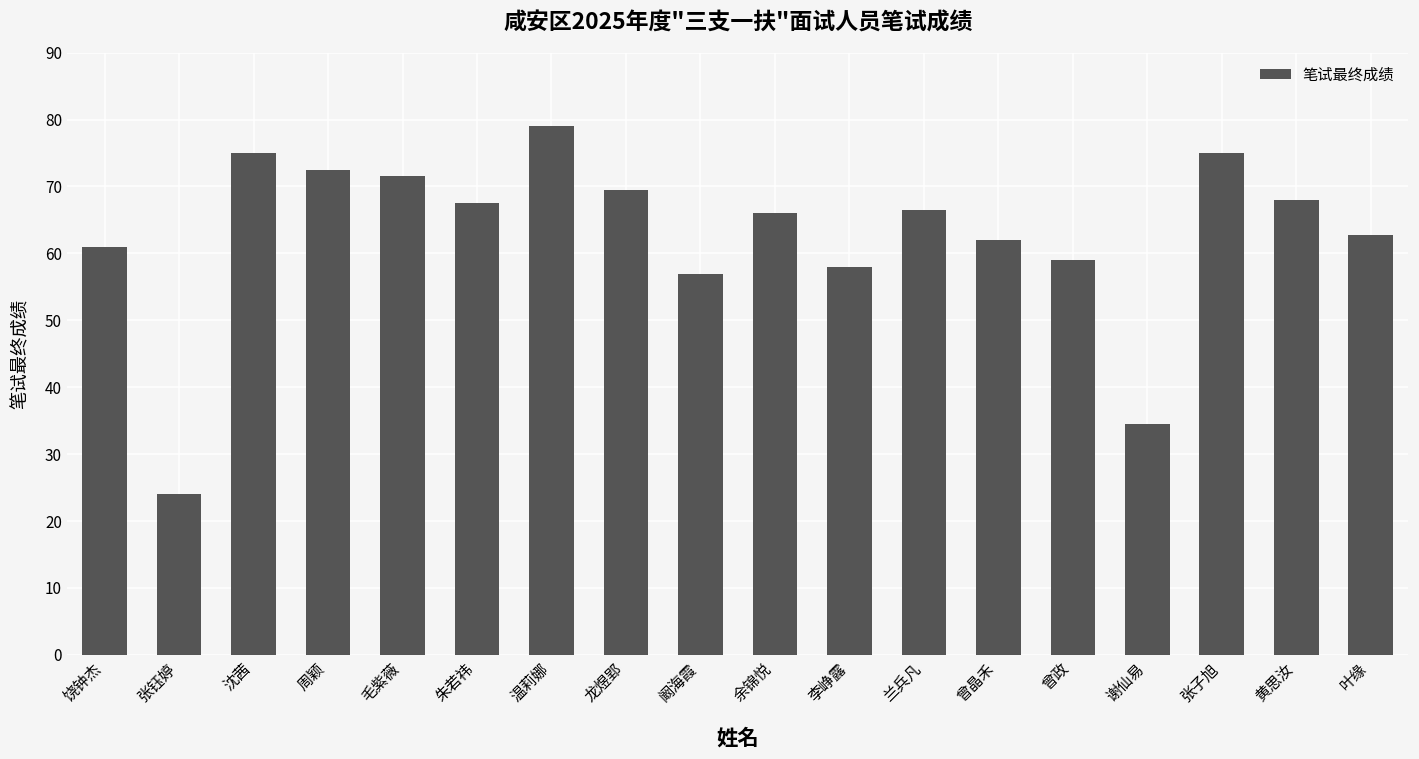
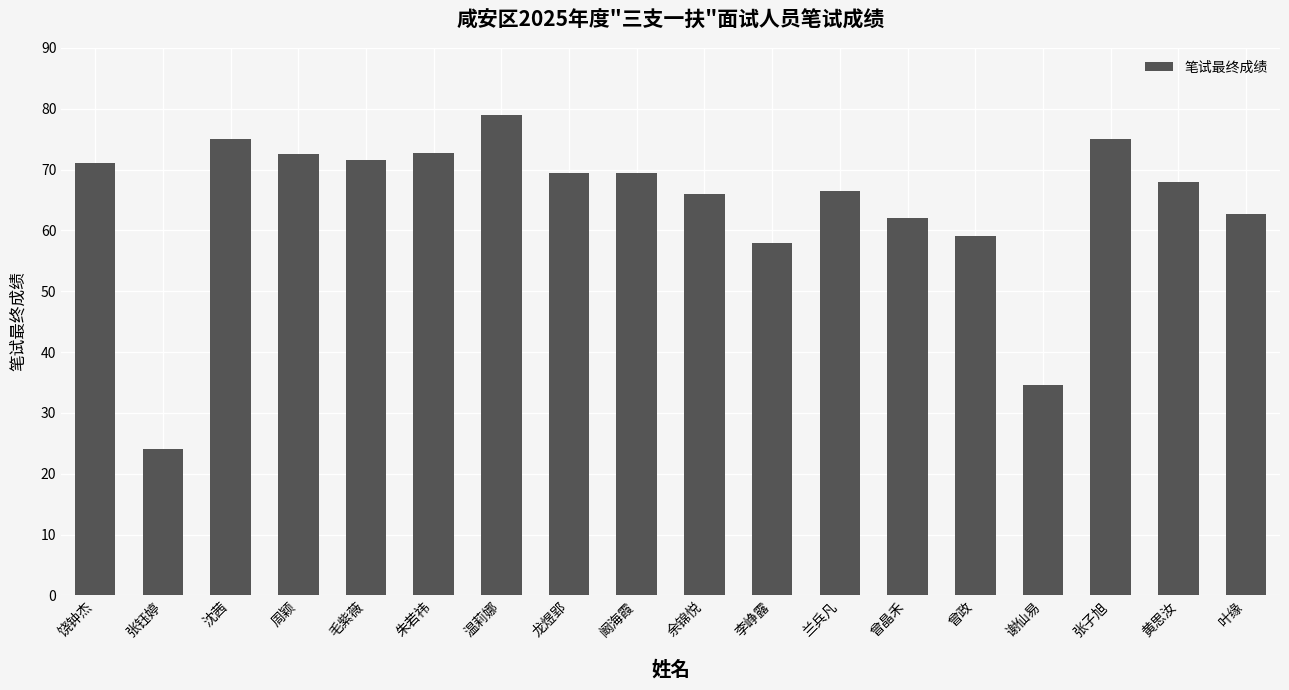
  {
-   "饶钟杰": 61,
+   "饶钟杰": 71,
    "张钰婷": 24,
    "沈茜": 75,
    "周颖": 73,
    "毛紫薇": 72,
-   "朱若祎": 68,
+   "朱若祎": 73,
    "温莉娜": 79,
    "龙煜郢": 70,
-   "阚海霞": 57,
+   "阚海霞": 70,
    "余锦悦": 66,
    "李峥露": 58,
    "兰兵凡": 67,
    "曾晶禾": 62,
    "曾政": 59,
    "谢仙易": 35,
    "张子旭": 75,
    "黄思汝": 68,
    "叶缘": 63
  }
